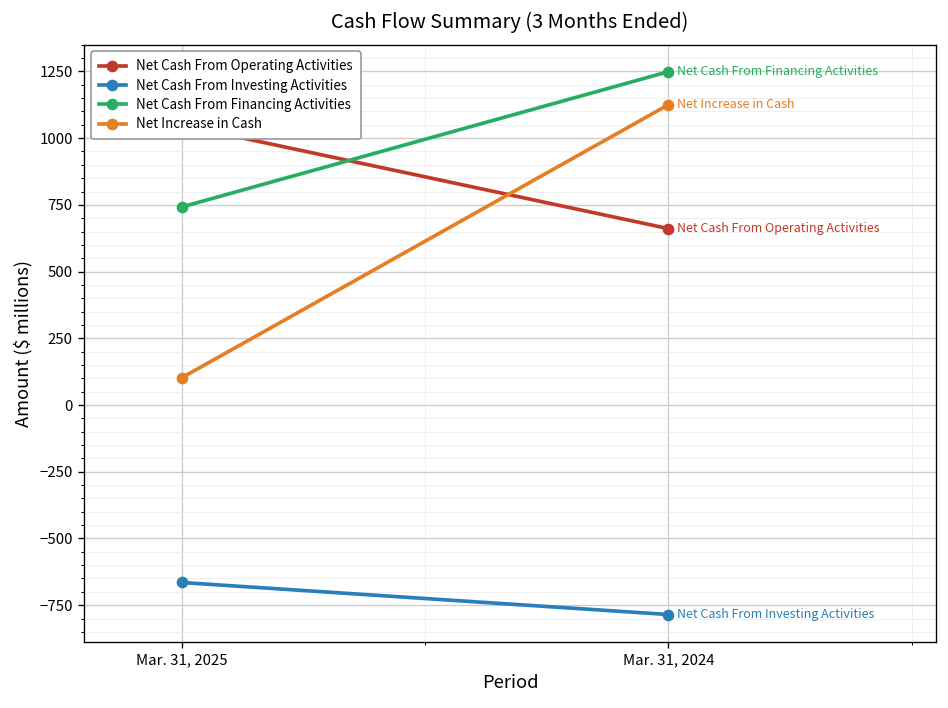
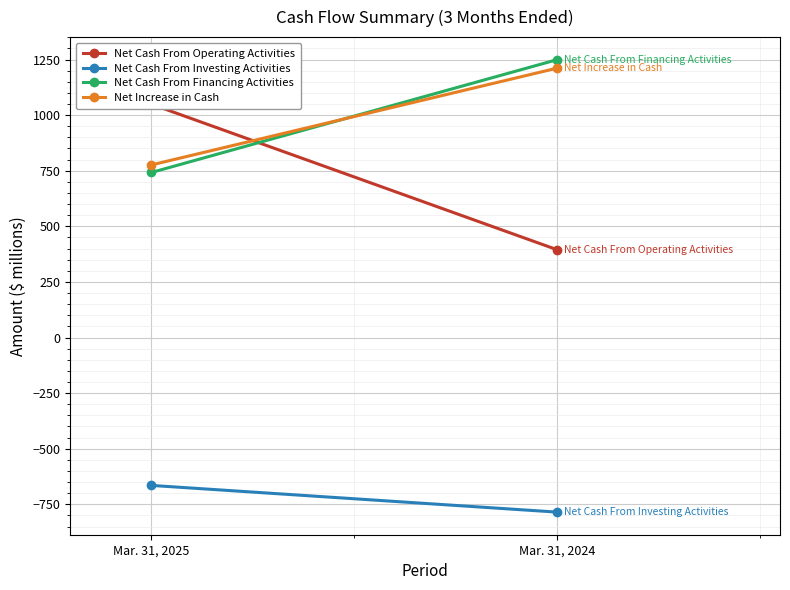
  {
    "Net Cash From Operating Activities": {
-     "Mar. 31, 2024": 660
+     "Mar. 31, 2024": 400
    },
    "Net Cash From Investing Activities": {
      "Mar. 31, 2025": -670,
      "Mar. 31, 2024": -790
    },
    "Net Cash From Financing Activities": {
      "Mar. 31, 2025": 740,
      "Mar. 31, 2024": 1250
    },
    "Net Increase in Cash": {
-     "Mar. 31, 2025": 100,
-     "Mar. 31, 2024": 1130
+     "Mar. 31, 2025": 780,
+     "Mar. 31, 2024": 1210
    }
  }
